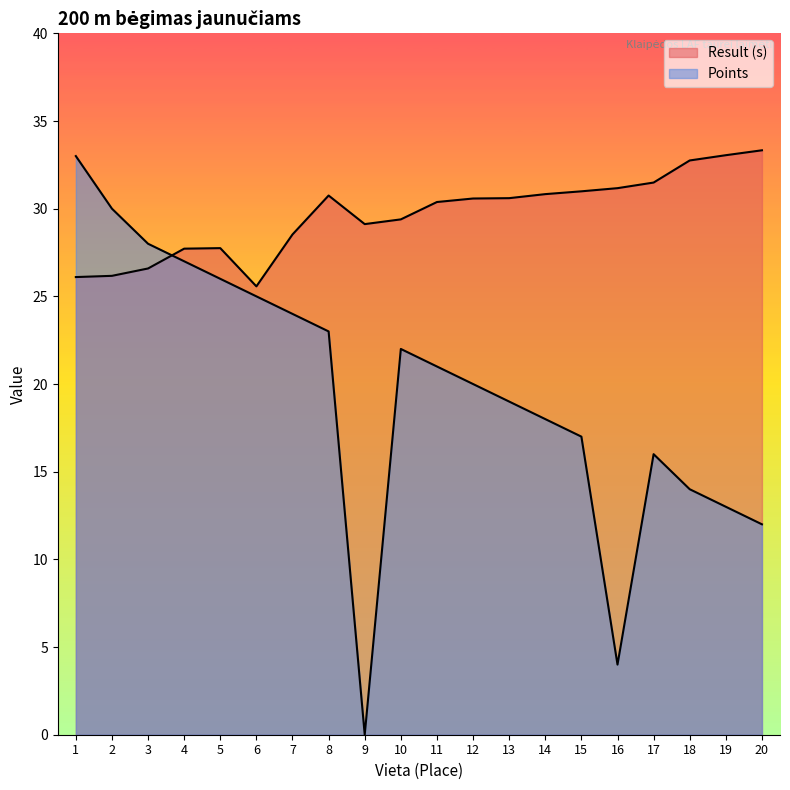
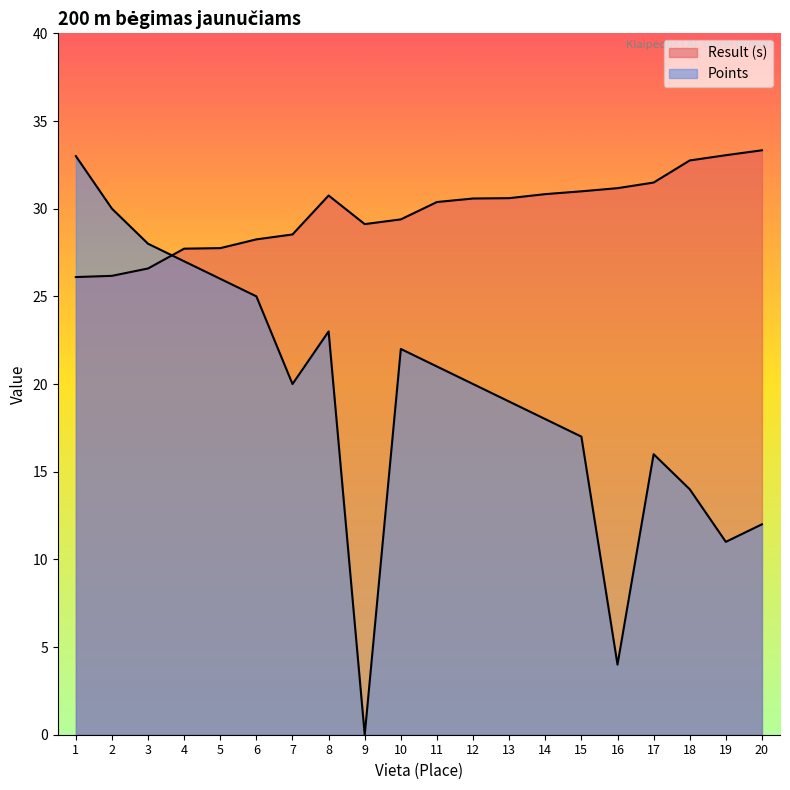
  {
    "Result (s)": {
      "1": 26.1,
      "2": 26.2,
      "3": 26.6,
      "4": 27.7,
      "5": 27.8,
-     "6": 25.6,
+     "6": 28.3,
      "7": 28.5,
      "8": 30.8,
      "9": 29.1,
      "10": 29.4,
      "11": 30.4,
      "12": 30.6,
      "13": 30.6,
      "14": 30.8,
      "15": 31.0,
      "16": 31.2,
      "17": 31.5,
      "18": 32.8,
      "19": 33.1,
      "20": 33.3
    },
    "Points": {
      "1": 33,
      "2": 30,
      "3": 28,
      "4": 27,
      "5": 26,
      "6": 25,
-     "7": 24,
+     "7": 20,
      "8": 23,
      "9": 0,
      "10": 22,
      "11": 21,
      "12": 20,
      "13": 19,
      "14": 18,
      "15": 17,
      "16": 4,
      "17": 16,
      "18": 14,
-     "19": 13,
+     "19": 11,
      "20": 12
    }
  }
